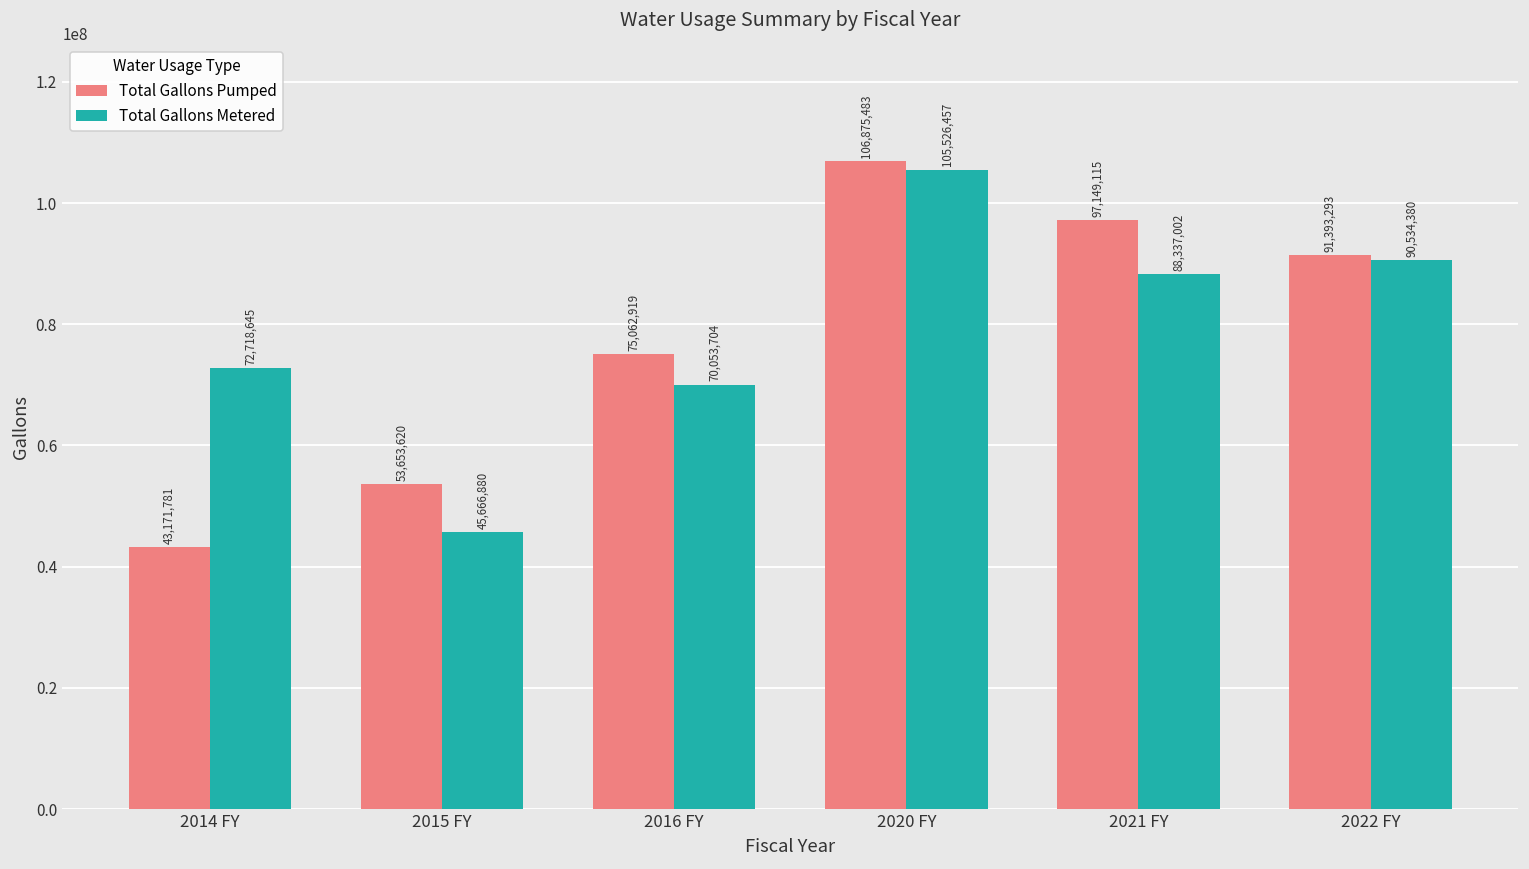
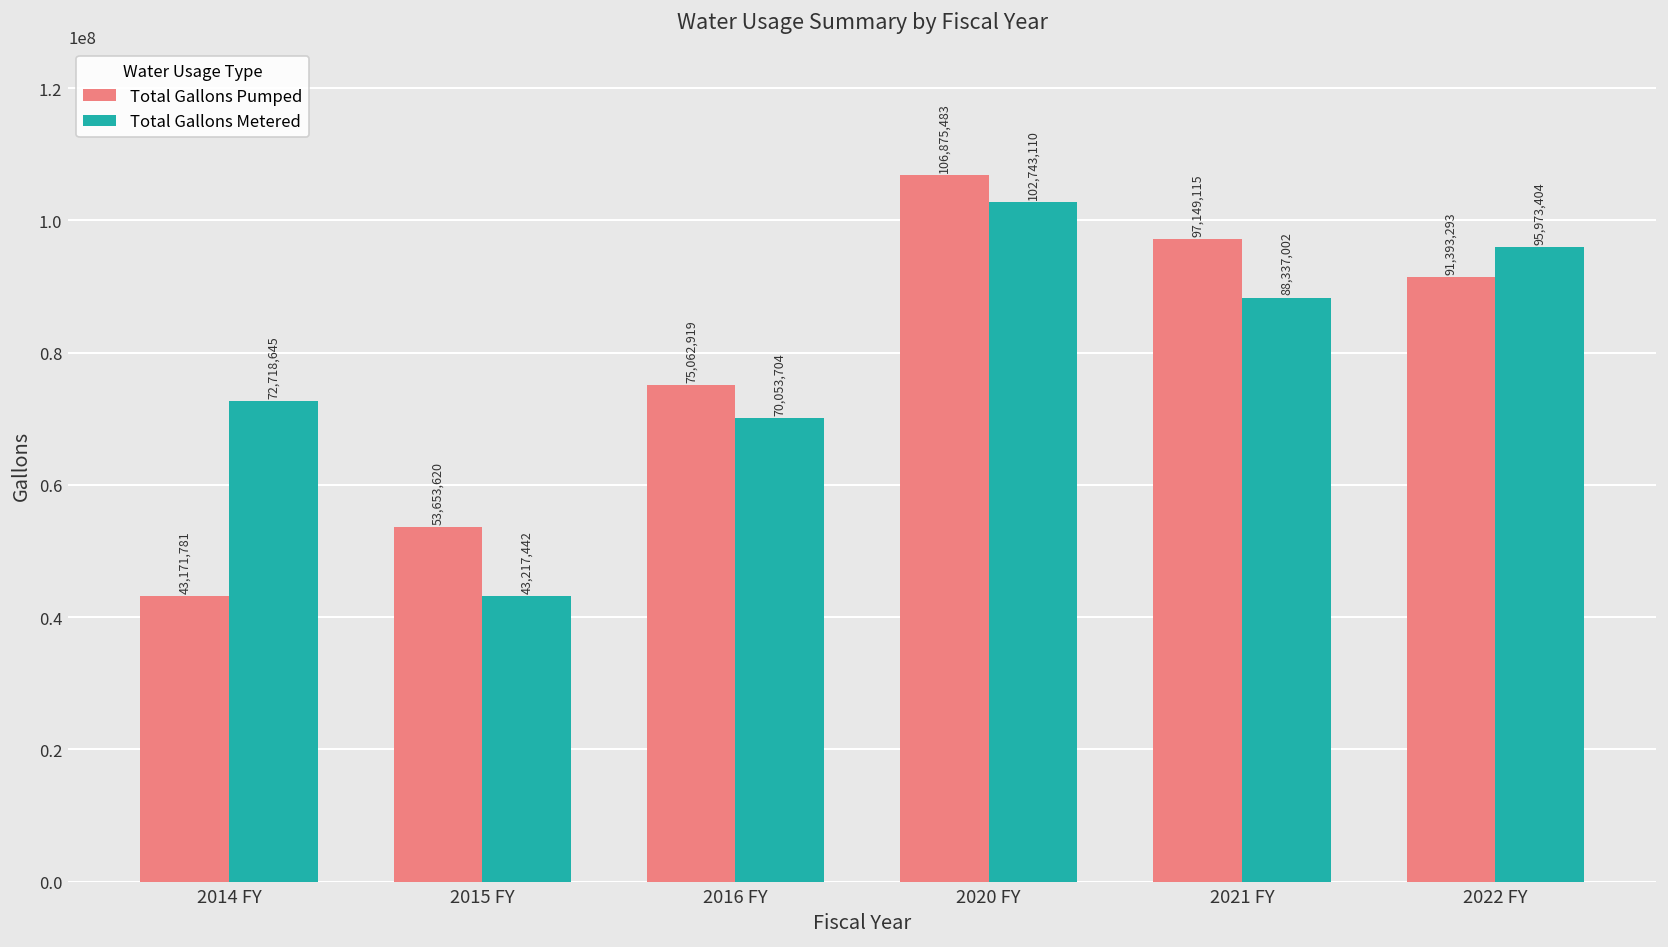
  {
    "Total Gallons Pumped": {
      "2014 FY": "43,171,781",
      "2015 FY": "53,653,620",
      "2016 FY": "75,062,919",
      "2020 FY": "106,875,483",
      "2021 FY": "97,149,115",
      "2022 FY": "91,393,293"
    },
    "Total Gallons Metered": {
      "2014 FY": "72,718,645",
-     "2015 FY": "45,666,880",
+     "2015 FY": "43,217,442",
      "2016 FY": "70,053,704",
-     "2020 FY": "105,526,457",
+     "2020 FY": "102,743,110",
      "2021 FY": "88,337,002",
-     "2022 FY": "90,534,380"
+     "2022 FY": "95,973,404"
    }
  }
